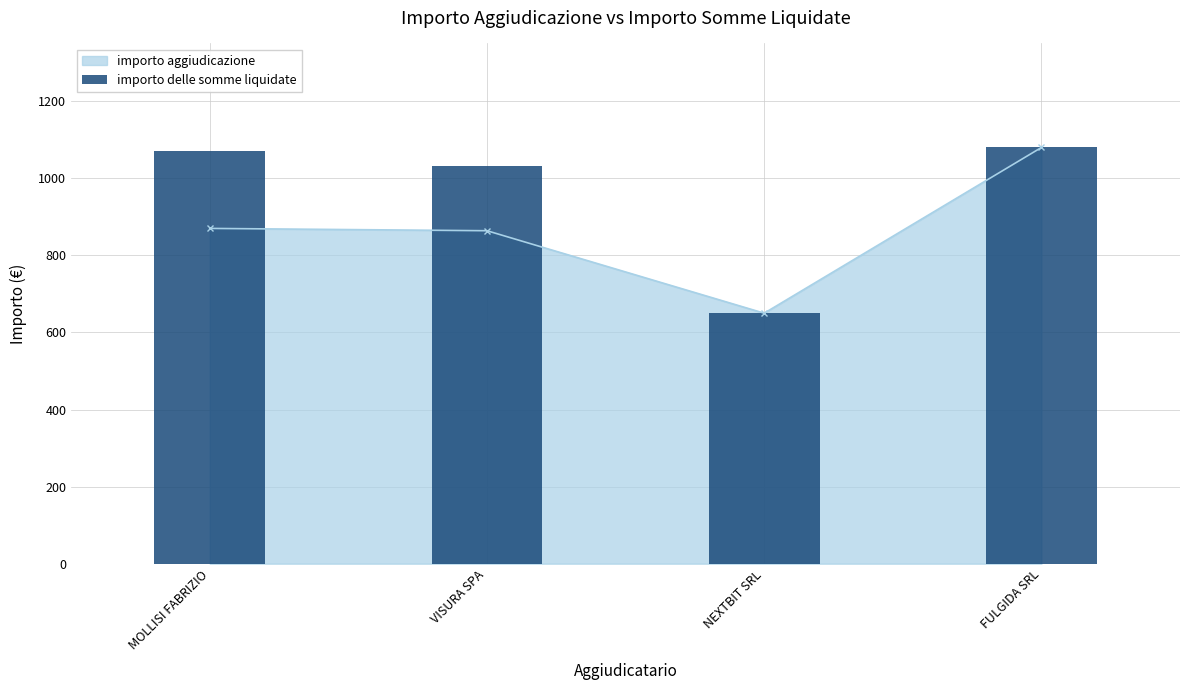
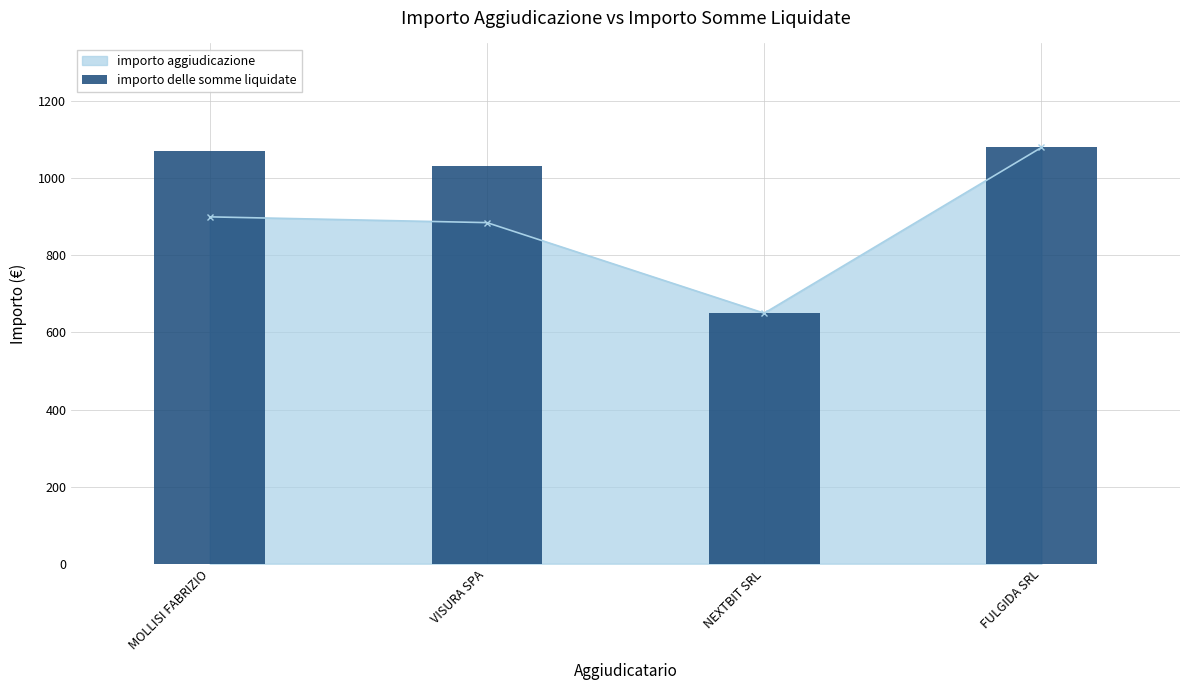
  {
    "importo aggiudicazione": {
-     "MOLLISI FABRIZIO": 870,
-     "VISURA SPA": 860,
+     "MOLLISI FABRIZIO": 900,
+     "VISURA SPA": 890,
      "NEXTBIT SRL": 650,
      "FULGIDA SRL": 1080
    },
    "importo delle somme liquidate": {
      "MOLLISI FABRIZIO": 1070,
      "VISURA SPA": 1030,
      "NEXTBIT SRL": 650,
      "FULGIDA SRL": 1080
    }
  }
